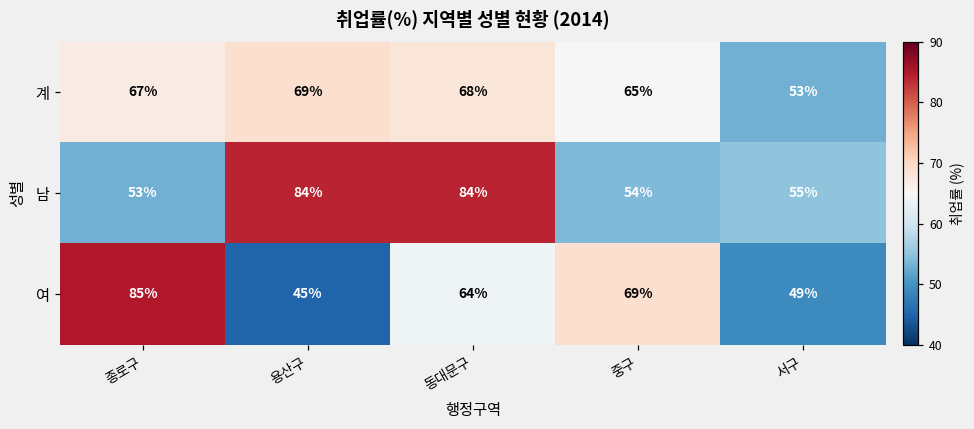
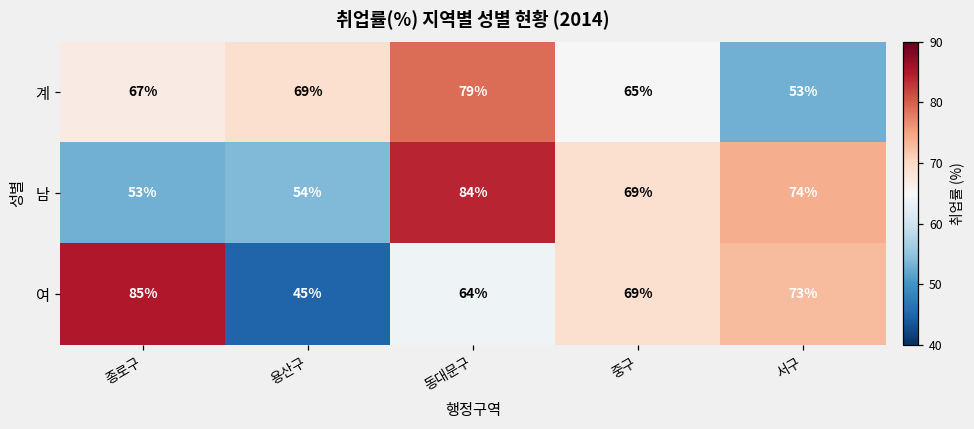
  {
    "계": {
      "종로구": "67%",
      "용산구": "69%",
-     "동대문구": "68%",
+     "동대문구": "79%",
      "중구": "65%",
      "서구": "53%"
    },
    "남": {
      "종로구": "53%",
-     "용산구": "84%",
+     "용산구": "54%",
      "동대문구": "84%",
-     "중구": "54%",
-     "서구": "55%"
+     "중구": "69%",
+     "서구": "74%"
    },
    "여": {
      "종로구": "85%",
      "용산구": "45%",
      "동대문구": "64%",
      "중구": "69%",
-     "서구": "49%"
+     "서구": "73%"
    }
  }
